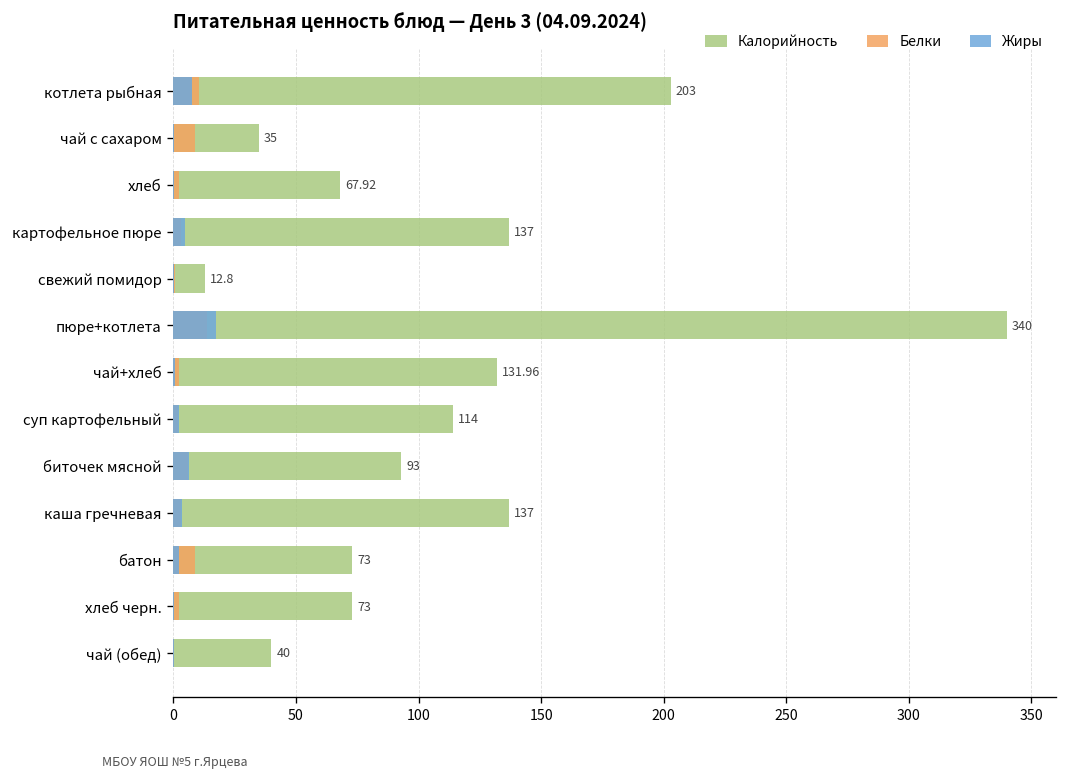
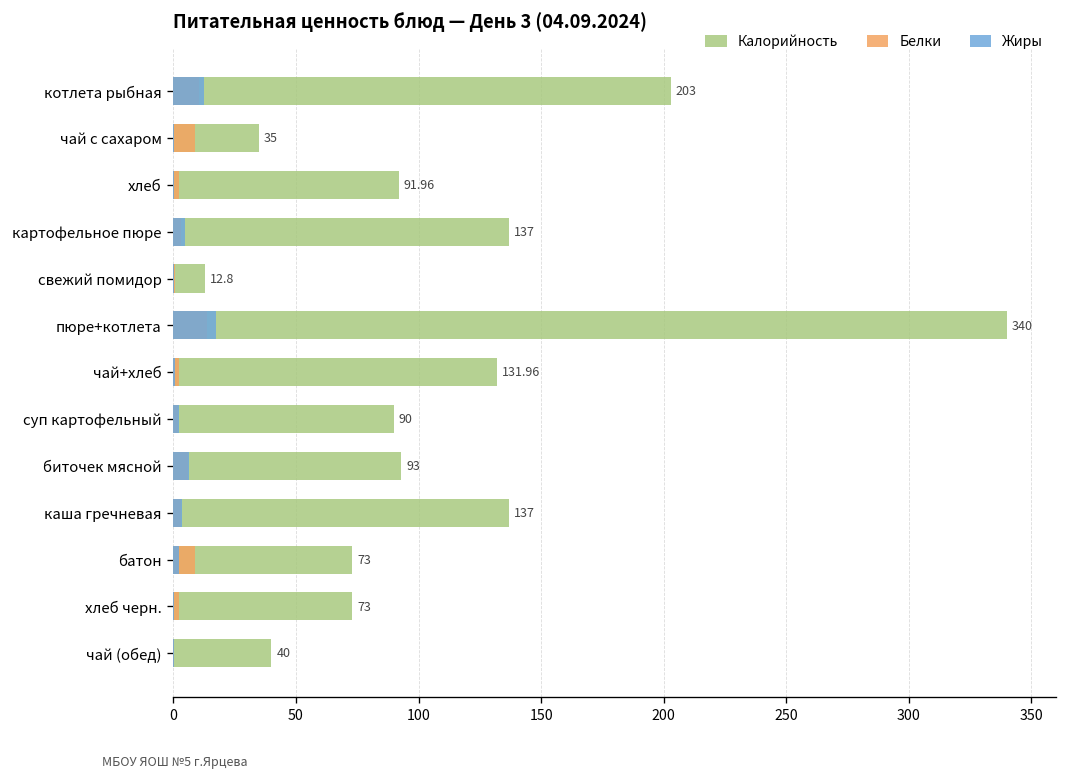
  {
    "Калорийность": {
      "котлета рыбная": 203,
      "чай с сахаром": 35,
-     "хлеб": 67.92,
+     "хлеб": 91.96,
      "картофельное пюре": 137,
      "свежий помидор": 12.8,
      "пюре+котлета": 340,
      "чай+хлеб": 131.96,
-     "суп картофельный": 114,
+     "суп картофельный": 90,
      "биточек мясной": 93,
      "каша гречневая": 137,
      "батон": 73,
      "хлеб черн.": 73,
      "чай (обед)": 40
    },
    "Жиры": {
-     "котлета рыбная": 7
+     "котлета рыбная": 13
    }
  }
